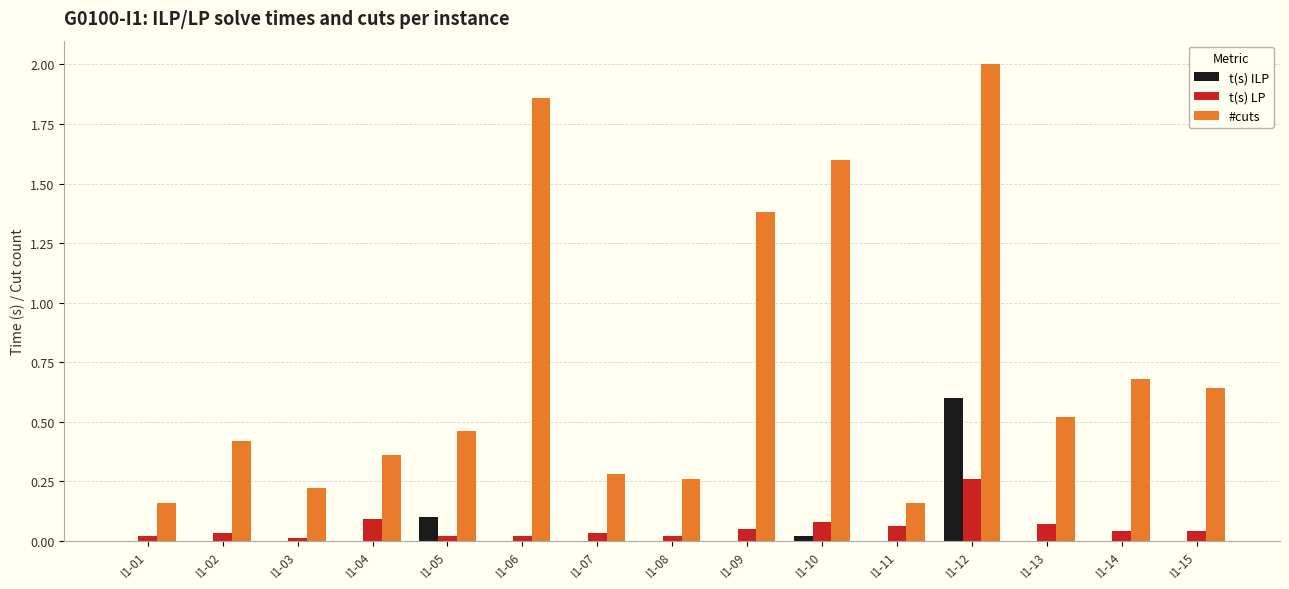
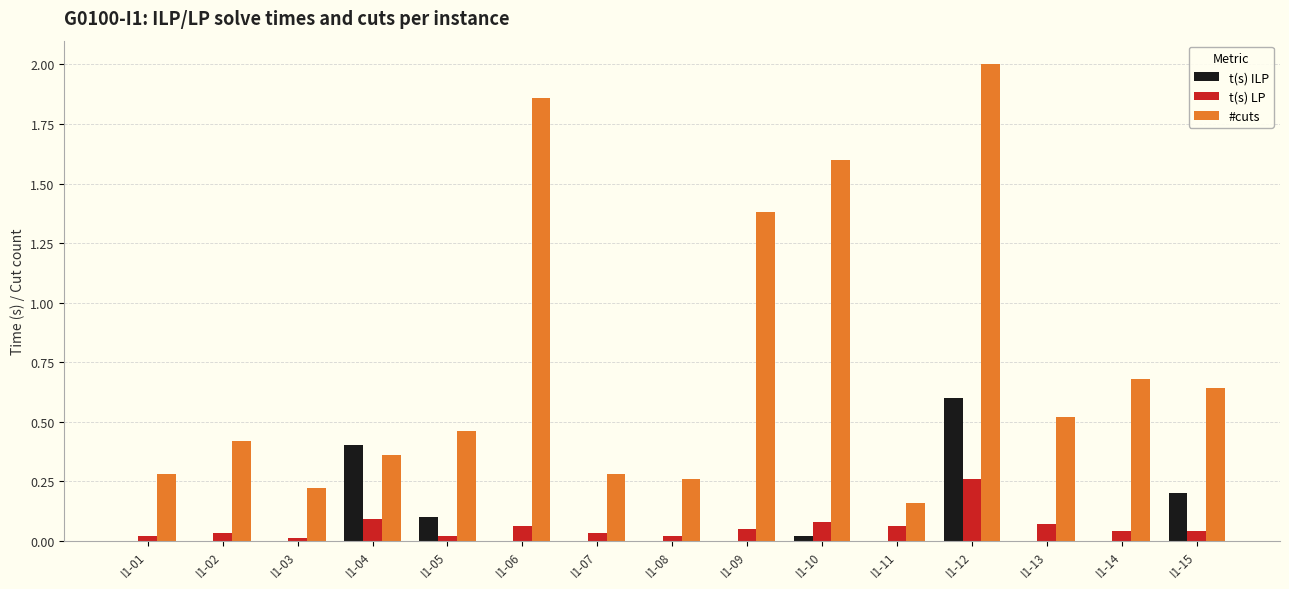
  {
    "t(s) ILP": {
      "I1-01": 0.0,
      "I1-02": 0.0,
      "I1-03": 0.0,
-     "I1-04": 0.0,
+     "I1-04": 0.4,
      "I1-05": 0.1,
      "I1-06": 0.0,
      "I1-07": 0.0,
      "I1-08": 0.0,
      "I1-09": 0.0,
      "I1-10": 0.02,
      "I1-11": 0.0,
      "I1-12": 0.6,
      "I1-13": 0.0,
      "I1-14": 0.0,
-     "I1-15": 0.0
+     "I1-15": 0.2
    },
    "t(s) LP": {
      "I1-01": 0.02,
      "I1-02": 0.03,
      "I1-04": 0.09,
      "I1-05": 0.02,
-     "I1-06": 0.02,
+     "I1-06": 0.06,
      "I1-07": 0.03,
      "I1-08": 0.02,
      "I1-09": 0.05,
      "I1-10": 0.08,
      "I1-11": 0.06,
      "I1-12": 0.26,
      "I1-13": 0.07,
      "I1-14": 0.04,
      "I1-15": 0.04
    },
    "#cuts": {
-     "I1-01": 0.16,
+     "I1-01": 0.28,
      "I1-02": 0.42,
      "I1-03": 0.22,
      "I1-04": 0.36,
      "I1-05": 0.46,
      "I1-06": 1.86,
      "I1-07": 0.28,
      "I1-08": 0.26,
      "I1-09": 1.38,
      "I1-10": 1.60,
      "I1-11": 0.16,
      "I1-12": 2.00,
      "I1-13": 0.52,
      "I1-14": 0.68,
      "I1-15": 0.64
    }
  }
